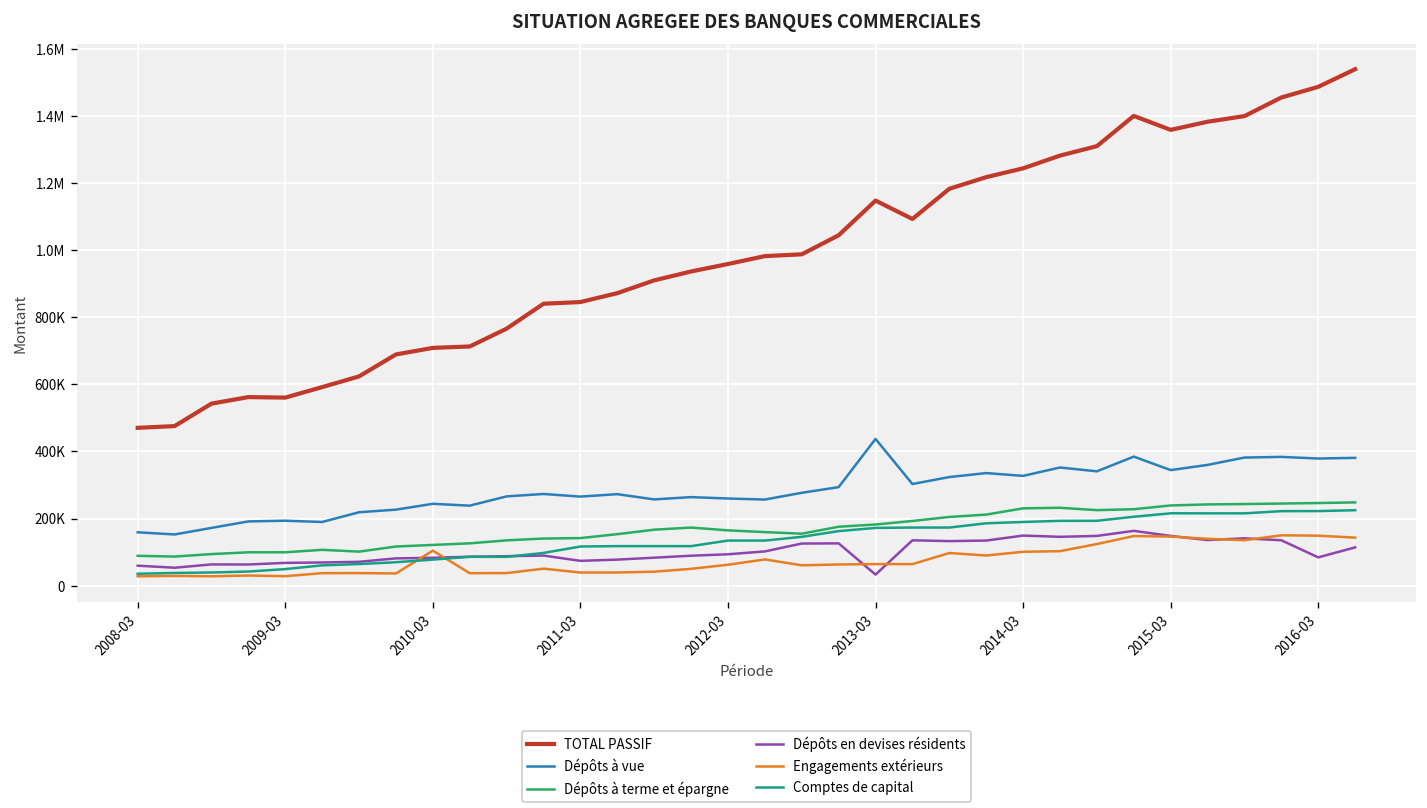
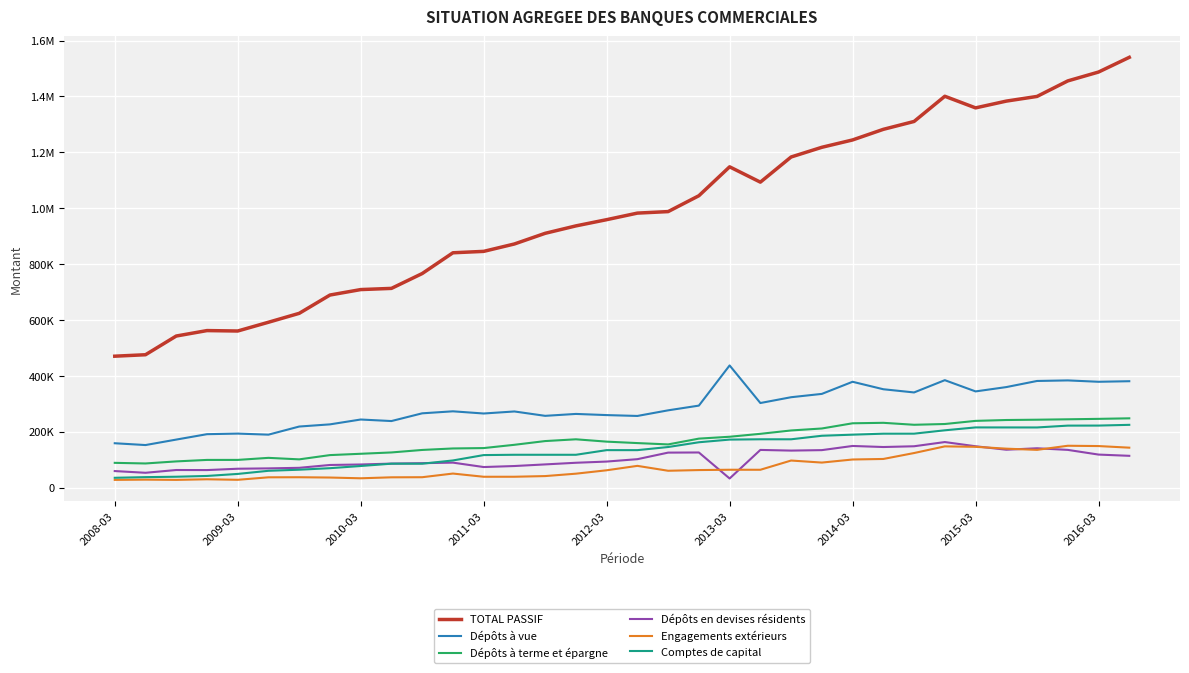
  {
    "TOTAL PASSIF": {
      "2008-03": 470000,
      "2009-03": 560000,
      "2010-03": 710000,
      "2011-03": 850000,
      "2012-03": 960000,
      "2013-03": 1150000,
      "2014-03": 1240000,
      "2015-03": 1360000,
      "2016-03": 1490000
    },
    "Dépôts à vue": {
      "2008-03": 160000,
      "2009-03": 190000,
      "2010-03": 240000,
      "2011-03": 270000,
      "2012-03": 260000,
      "2013-03": 440000,
-     "2014-03": 330000,
+     "2014-03": 380000,
      "2015-03": 340000,
      "2016-03": 380000
    },
    "Dépôts en devises résidents": {
      "2008-03": 60000,
      "2009-03": 70000,
      "2011-03": 70000,
      "2012-03": 90000,
      "2013-03": 30000,
      "2014-03": 150000,
-     "2016-03": 80000
+     "2016-03": 120000
    },
    "Engagements extérieurs": {
      "2009-03": 30000,
-     "2010-03": 100000,
+     "2010-03": 30000,
      "2011-03": 40000,
      "2012-03": 60000,
      "2013-03": 60000,
      "2014-03": 100000,
      "2016-03": 150000
    }
  }
